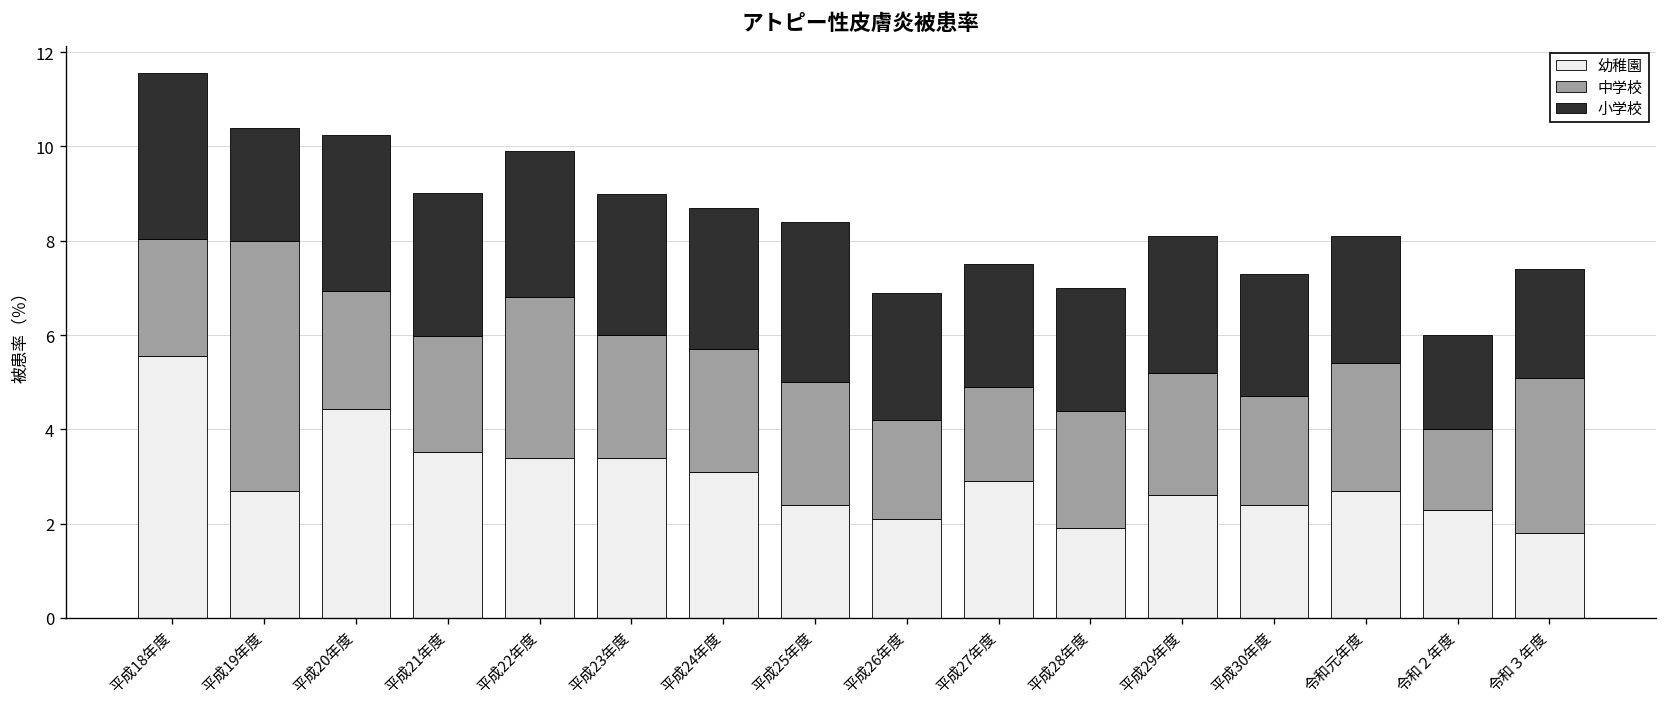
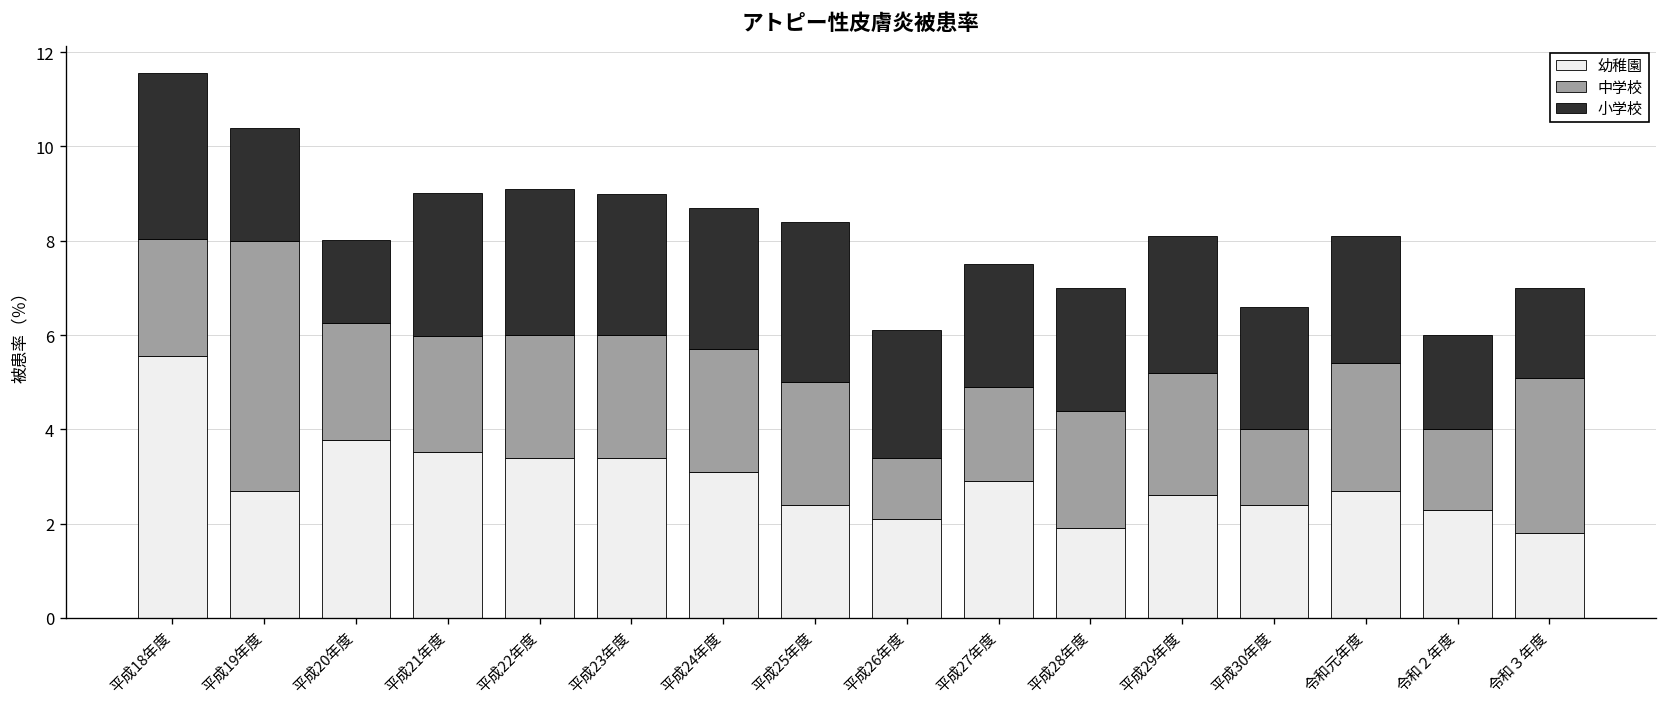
  {
    "幼稚園": {
      "平成18年度": 5.6,
      "平成19年度": 2.7,
-     "平成20年度": 4.4,
+     "平成20年度": 3.8,
      "平成21年度": 3.5,
      "平成22年度": 3.4,
      "平成23年度": 3.4,
      "平成24年度": 3.1,
      "平成25年度": 2.4,
      "平成26年度": 2.1,
      "平成27年度": 2.9,
      "平成28年度": 1.9,
      "平成29年度": 2.6,
      "平成30年度": 2.4,
      "令和元年度": 2.7,
      "令和２年度": 2.3,
      "令和３年度": 1.8
    },
    "中学校": {
      "平成18年度": 2.5,
      "平成19年度": 5.3,
      "平成20年度": 2.5,
      "平成21年度": 2.5,
-     "平成22年度": 3.4,
+     "平成22年度": 2.6,
      "平成23年度": 2.6,
      "平成24年度": 2.6,
      "平成25年度": 2.6,
-     "平成26年度": 2.1,
+     "平成26年度": 1.3,
      "平成27年度": 2.0,
      "平成28年度": 2.5,
      "平成29年度": 2.6,
-     "平成30年度": 2.3,
+     "平成30年度": 1.6,
      "令和元年度": 2.7,
      "令和２年度": 1.7,
      "令和３年度": 3.3
    },
    "小学校": {
      "平成18年度": 3.5,
      "平成19年度": 2.4,
-     "平成20年度": 3.3,
+     "平成20年度": 1.7,
      "平成21年度": 3.0,
      "平成22年度": 3.1,
      "平成23年度": 3.0,
      "平成24年度": 3.0,
      "平成25年度": 3.4,
      "平成26年度": 2.7,
      "平成27年度": 2.6,
      "平成28年度": 2.6,
      "平成29年度": 2.9,
      "平成30年度": 2.6,
      "令和元年度": 2.7,
      "令和２年度": 2.0,
-     "令和３年度": 2.3
+     "令和３年度": 1.9
    }
  }
